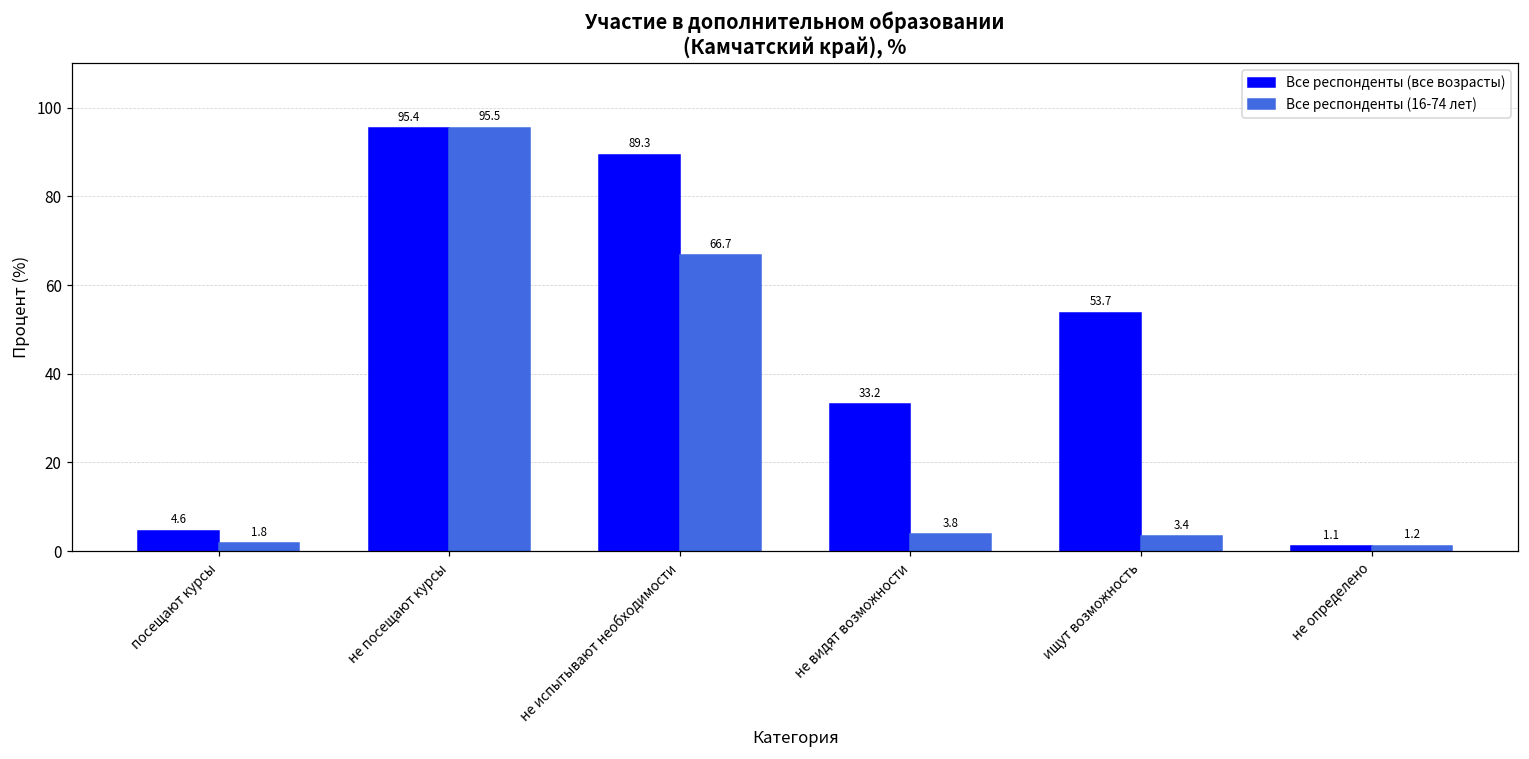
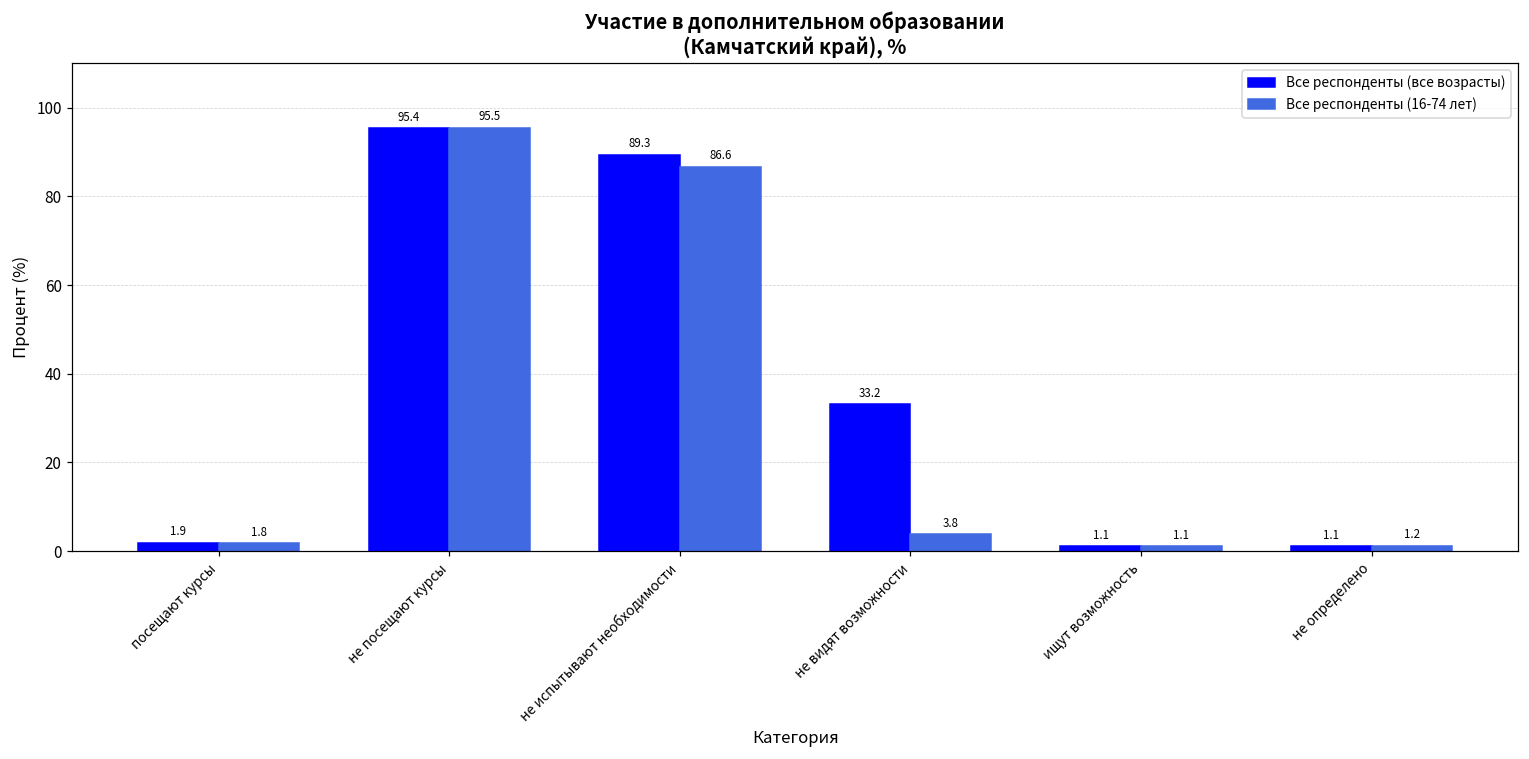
  {
    "Все респонденты (все возрасты)": {
-     "посещают курсы": 4.6,
+     "посещают курсы": 1.9,
      "не посещают курсы": 95.4,
      "не испытывают необходимости": 89.3,
      "не видят возможности": 33.2,
-     "ищут возможность": 53.7,
+     "ищут возможность": 1.1,
      "не определено": 1.1
    },
    "Все респонденты (16-74 лет)": {
      "посещают курсы": 1.8,
      "не посещают курсы": 95.5,
-     "не испытывают необходимости": 66.7,
+     "не испытывают необходимости": 86.6,
      "не видят возможности": 3.8,
-     "ищут возможность": 3.4,
+     "ищут возможность": 1.1,
      "не определено": 1.2
    }
  }
